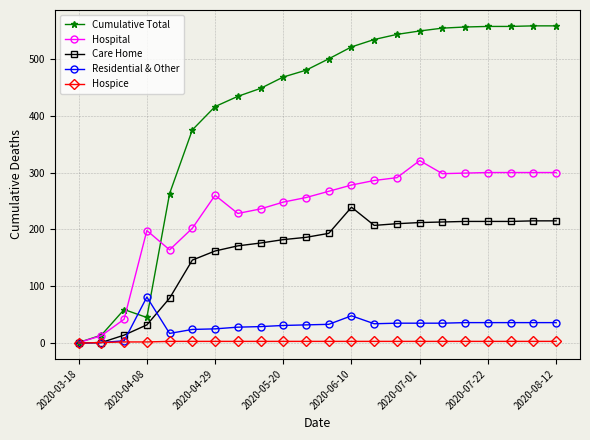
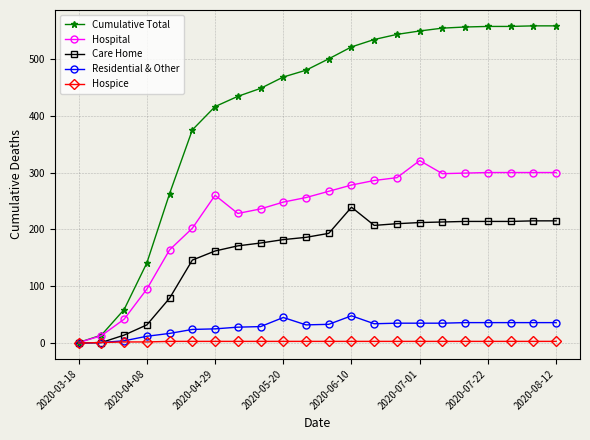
  {
    "Cumulative Total": {
-     "2020-04-08": 50,
+     "2020-04-08": 140,
      "2020-04-29": 420,
      "2020-05-20": 470,
      "2020-06-10": 520,
      "2020-07-01": 550,
      "2020-07-22": 560,
      "2020-08-12": 560
    },
    "Hospital": {
-     "2020-04-08": 200,
+     "2020-04-08": 100,
      "2020-04-29": 260,
      "2020-05-20": 250,
      "2020-06-10": 280,
      "2020-07-01": 320,
      "2020-07-22": 300,
      "2020-08-12": 300
    },
    "Care Home": {
      "2020-04-08": 30,
      "2020-04-29": 160,
      "2020-05-20": 180,
      "2020-06-10": 240,
      "2020-07-01": 210,
      "2020-07-22": 210,
      "2020-08-12": 220
    },
    "Residential & Other": {
-     "2020-04-08": 80,
+     "2020-04-08": 10,
      "2020-04-29": 30,
-     "2020-05-20": 30,
+     "2020-05-20": 50,
      "2020-06-10": 50,
      "2020-07-01": 40,
      "2020-07-22": 40,
      "2020-08-12": 40
    },
    "Hospice": {
      "2020-04-08": 0,
      "2020-04-29": 0,
      "2020-05-20": 0,
      "2020-06-10": 0,
      "2020-07-01": 0,
      "2020-07-22": 0,
      "2020-08-12": 0
    }
  }
